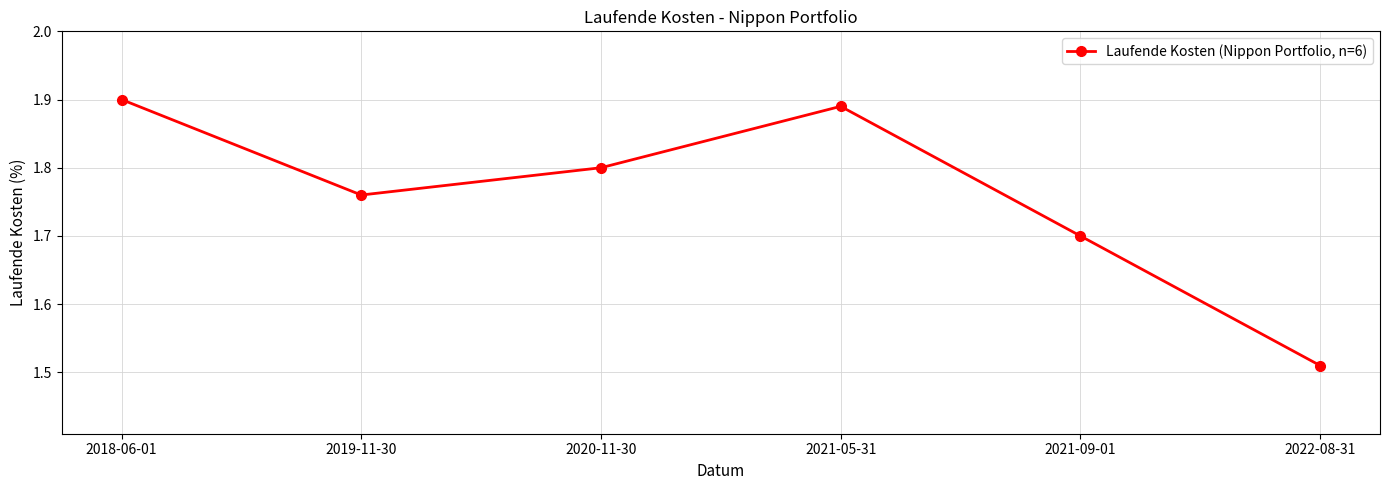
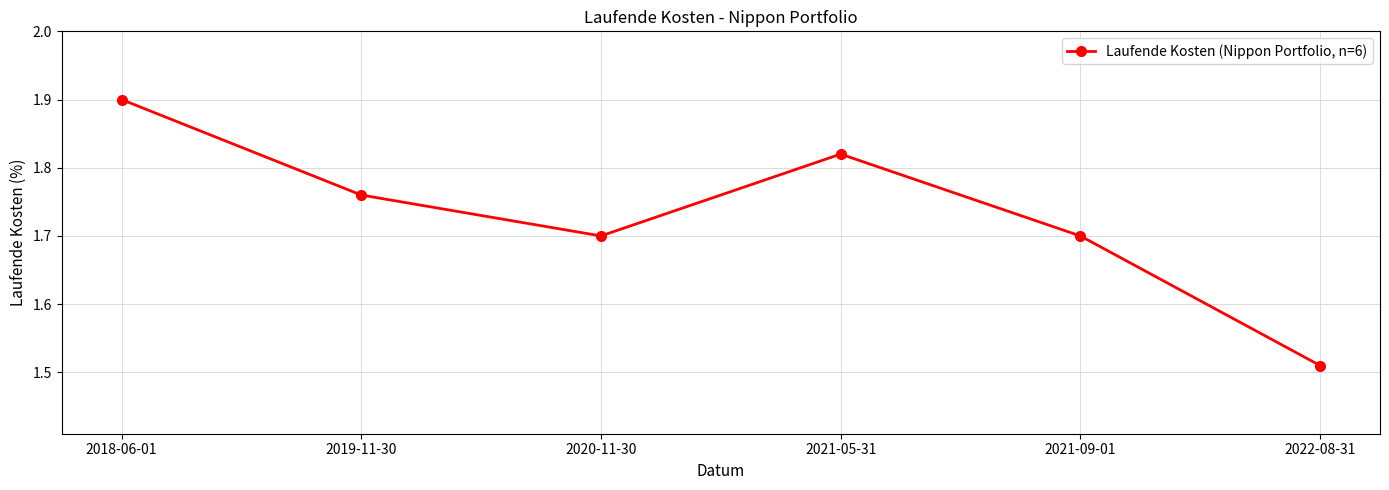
  {
    "2018-06-01": 1.90,
    "2019-11-30": 1.76,
-   "2020-11-30": 1.8,
-   "2021-05-31": 1.89,
+   "2020-11-30": 1.7,
+   "2021-05-31": 1.82,
    "2021-09-01": 1.70,
    "2022-08-31": 1.51
  }
